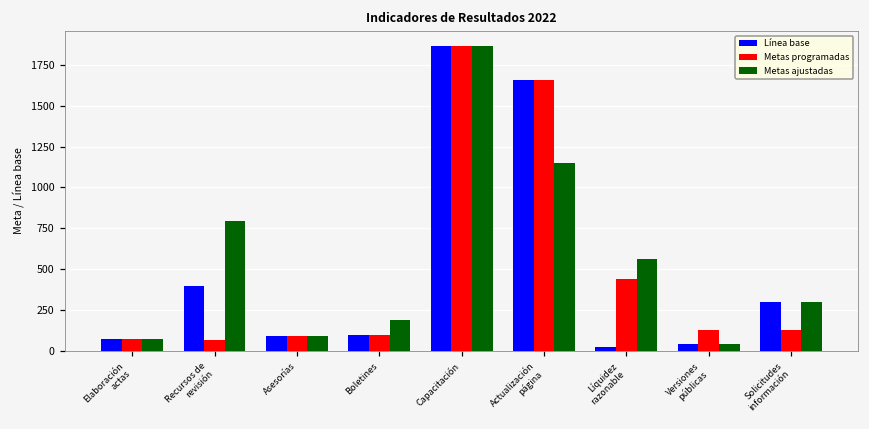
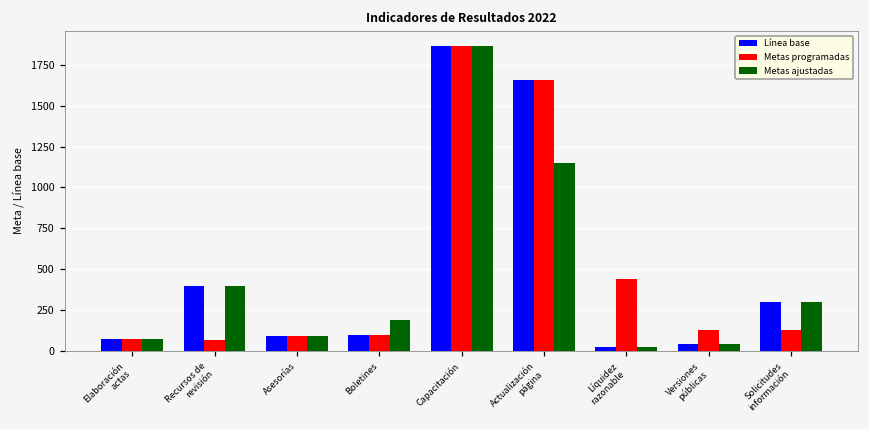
  {
    "Línea base": {
      "Elaboración actas": 80,
      "Recursos de revisión": 400,
      "Asesorías": 90,
      "Boletines": 100,
      "Capacitación": 1860,
      "Actualización página": 1660,
      "Líquidez razonable": 20,
      "Versiones públicas": 40,
      "Solicitudes información": 300
    },
    "Metas programadas": {
      "Elaboración actas": 80,
      "Recursos de revisión": 70,
      "Asesorías": 90,
      "Boletines": 100,
      "Capacitación": 1860,
      "Actualización página": 1660,
      "Líquidez razonable": 440,
      "Versiones públicas": 130,
      "Solicitudes información": 130
    },
    "Metas ajustadas": {
      "Elaboración actas": 80,
-     "Recursos de revisión": 790,
+     "Recursos de revisión": 400,
      "Asesorías": 90,
      "Boletines": 190,
      "Capacitación": 1860,
      "Actualización página": 1150,
-     "Líquidez razonable": 560,
+     "Líquidez razonable": 20,
      "Versiones públicas": 40,
      "Solicitudes información": 300
    }
  }
